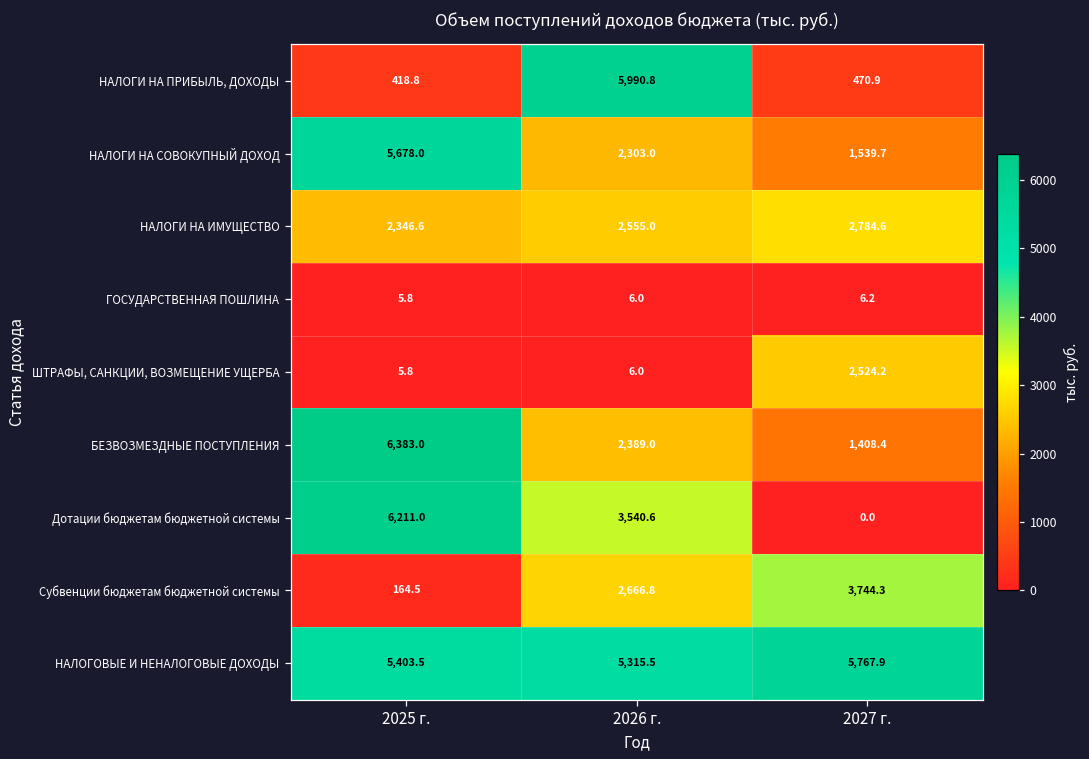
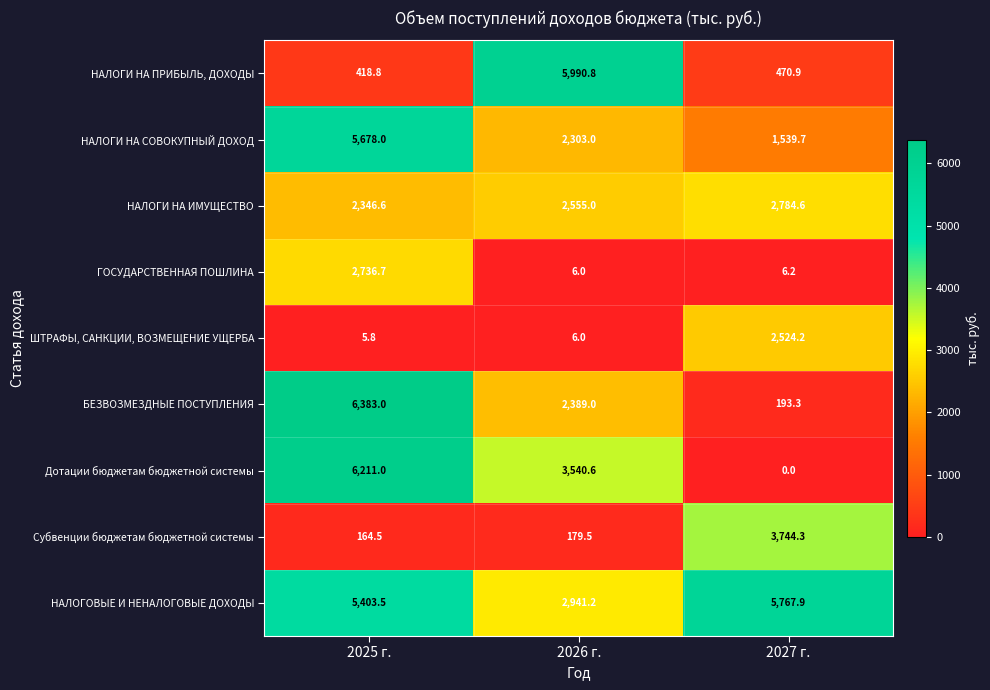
  {
    "НАЛОГИ НА ПРИБЫЛЬ, ДОХОДЫ": {
      "2025 г.": "418.8",
      "2026 г.": "5,990.8",
      "2027 г.": "470.9"
    },
    "НАЛОГИ НА СОВОКУПНЫЙ ДОХОД": {
      "2025 г.": "5,678.0",
      "2026 г.": "2,303.0",
      "2027 г.": "1,539.7"
    },
    "НАЛОГИ НА ИМУЩЕСТВО": {
      "2025 г.": "2,346.6",
      "2026 г.": "2,555.0",
      "2027 г.": "2,784.6"
    },
    "ГОСУДАРСТВЕННАЯ ПОШЛИНА": {
-     "2025 г.": "5.8",
+     "2025 г.": "2,736.7",
      "2026 г.": "6.0",
      "2027 г.": "6.2"
    },
    "ШТРАФЫ, САНКЦИИ, ВОЗМЕЩЕНИЕ УЩЕРБА": {
      "2025 г.": "5.8",
      "2026 г.": "6.0",
      "2027 г.": "2,524.2"
    },
    "БЕЗВОЗМЕЗДНЫЕ ПОСТУПЛЕНИЯ": {
      "2025 г.": "6,383.0",
      "2026 г.": "2,389.0",
-     "2027 г.": "1,408.4"
+     "2027 г.": "193.3"
    },
    "Дотации бюджетам бюджетной системы": {
      "2025 г.": "6,211.0",
      "2026 г.": "3,540.6",
      "2027 г.": "0.0"
    },
    "Субвенции бюджетам бюджетной системы": {
      "2025 г.": "164.5",
-     "2026 г.": "2,666.8",
+     "2026 г.": "179.5",
      "2027 г.": "3,744.3"
    },
    "НАЛОГОВЫЕ И НЕНАЛОГОВЫЕ ДОХОДЫ": {
      "2025 г.": "5,403.5",
-     "2026 г.": "5,315.5",
+     "2026 г.": "2,941.2",
      "2027 г.": "5,767.9"
    }
  }
